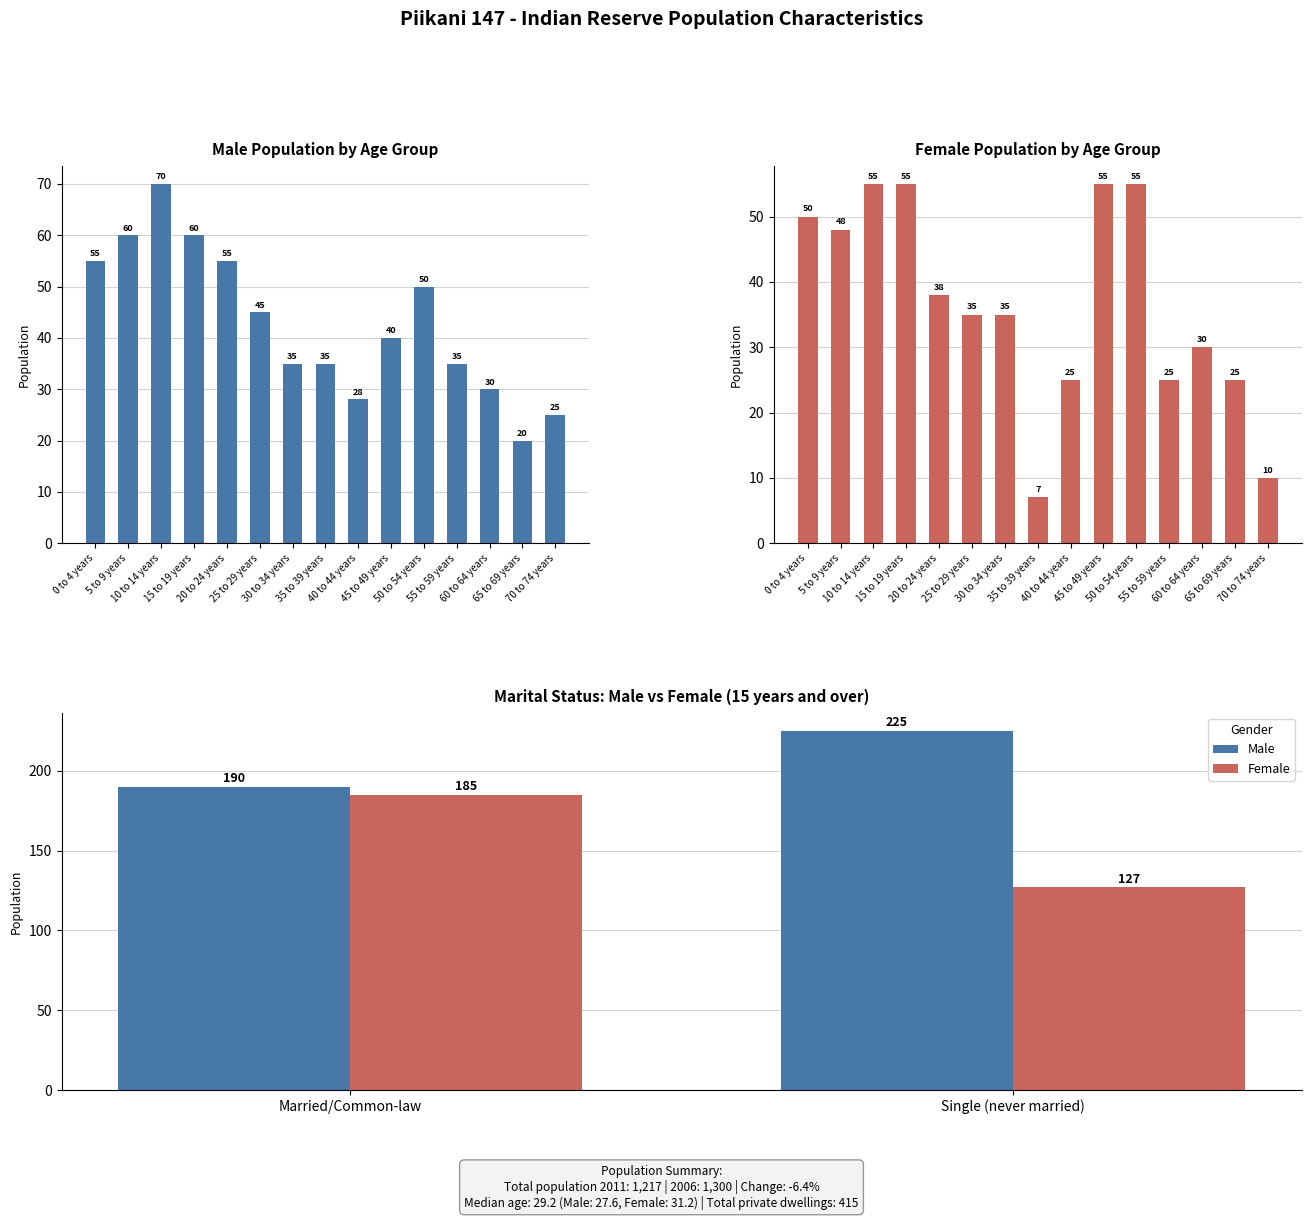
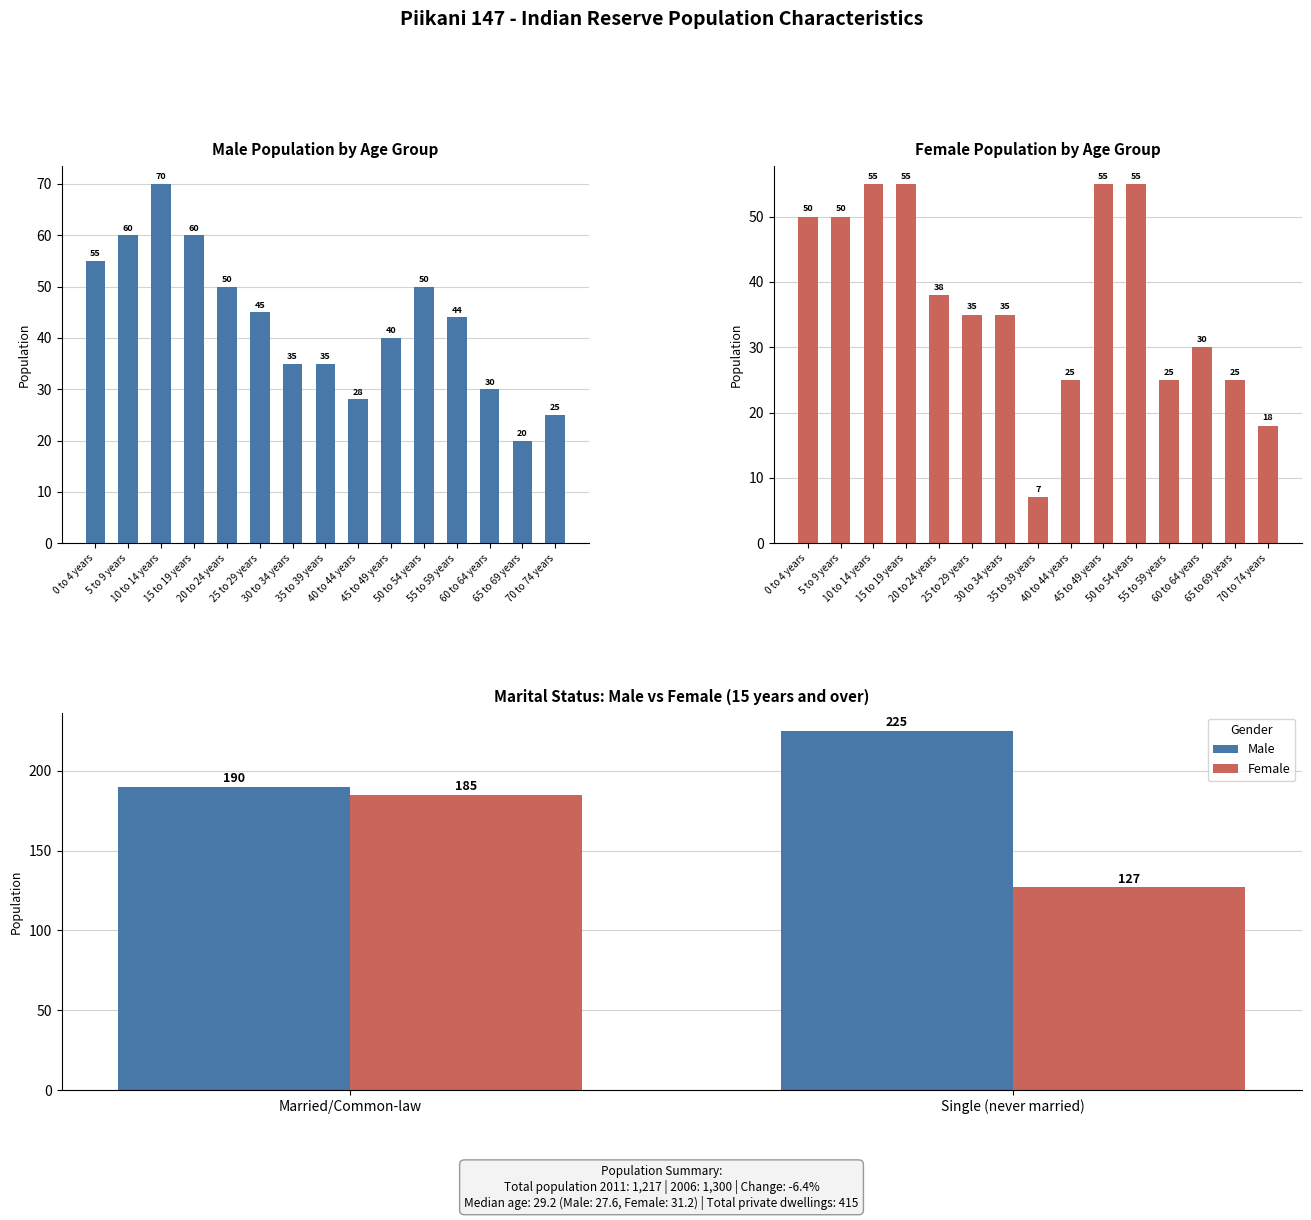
  {
    "Male Population by Age Group": {
      "0 to 4 years": 55,
      "5 to 9 years": 60,
      "10 to 14 years": 70,
      "15 to 19 years": 60,
-     "20 to 24 years": 55,
+     "20 to 24 years": 50,
      "25 to 29 years": 45,
      "30 to 34 years": 35,
      "35 to 39 years": 35,
      "40 to 44 years": 28,
      "45 to 49 years": 40,
      "50 to 54 years": 50,
-     "55 to 59 years": 35,
+     "55 to 59 years": 44,
      "60 to 64 years": 30,
      "65 to 69 years": 20,
      "70 to 74 years": 25
    },
    "Female Population by Age Group": {
      "0 to 4 years": 50,
-     "5 to 9 years": 48,
+     "5 to 9 years": 50,
      "10 to 14 years": 55,
      "15 to 19 years": 55,
      "20 to 24 years": 38,
      "25 to 29 years": 35,
      "30 to 34 years": 35,
      "35 to 39 years": 7,
      "40 to 44 years": 25,
      "45 to 49 years": 55,
      "50 to 54 years": 55,
      "55 to 59 years": 25,
      "60 to 64 years": 30,
      "65 to 69 years": 25,
-     "70 to 74 years": 10
+     "70 to 74 years": 18
    },
    "Marital Status: Male vs Female (15 years and over)": {
      "Male": {
        "Married/Common-law": 190,
        "Single (never married)": 225
      },
      "Female": {
        "Married/Common-law": 185,
        "Single (never married)": 127
      }
    }
  }
